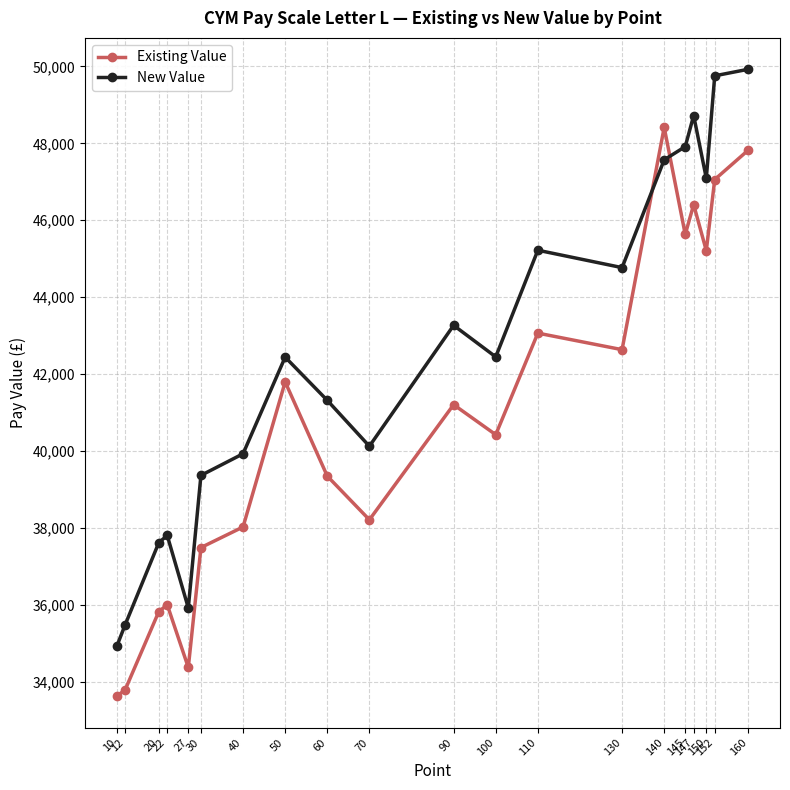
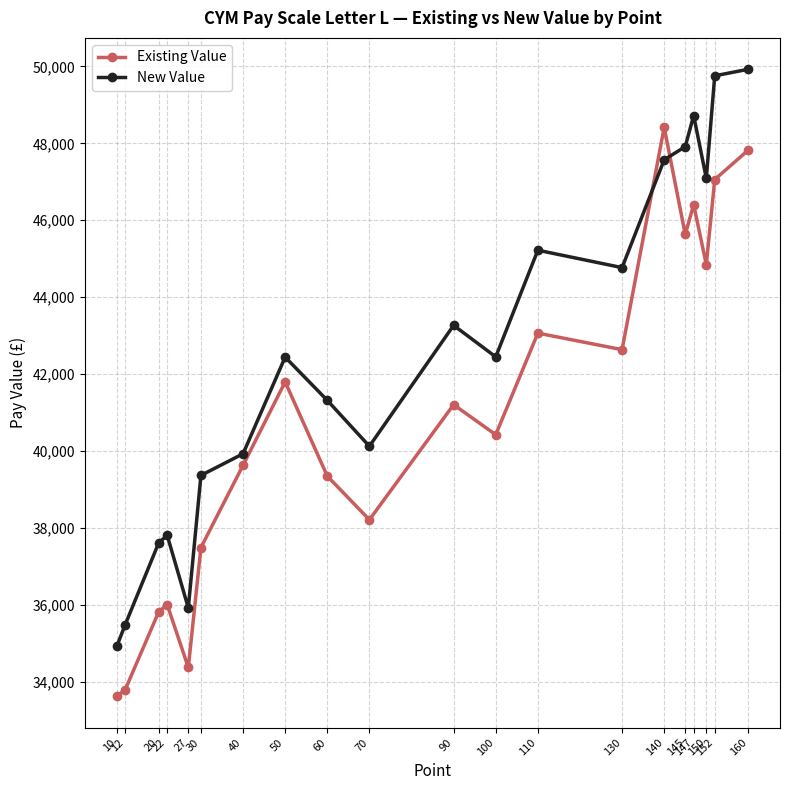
  {
    "Existing Value": {
      "10": "33,600",
      "12": "33,800",
      "20": "35,800",
      "22": "36,000",
      "27": "34,400",
      "30": "37,500",
-     "40": "38,000",
+     "40": "39,600",
      "50": "41,800",
      "60": "39,400",
      "70": "38,200",
      "90": "41,200",
      "100": "40,400",
      "110": "43,100",
      "130": "42,600",
      "140": "48,400",
      "145": "45,600",
      "147": "46,400",
-     "150": "45,200",
+     "150": "44,800",
      "152": "47,100",
      "160": "47,800"
    },
    "New Value": {
      "10": "34,900",
      "12": "35,500",
      "20": "37,600",
      "22": "37,800",
      "27": "35,900",
      "30": "39,400",
      "40": "39,900",
      "50": "42,400",
      "60": "41,300",
      "70": "40,100",
      "90": "43,300",
      "100": "42,500",
      "110": "45,200",
      "130": "44,800",
      "140": "47,600",
      "145": "47,900",
      "147": "48,700",
      "150": "47,100",
      "152": "49,800",
      "160": "49,900"
    }
  }
